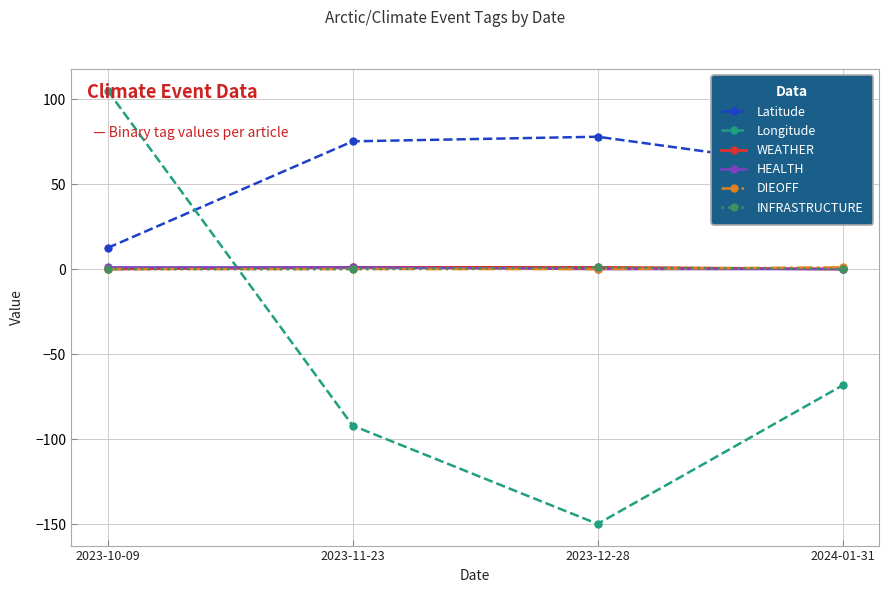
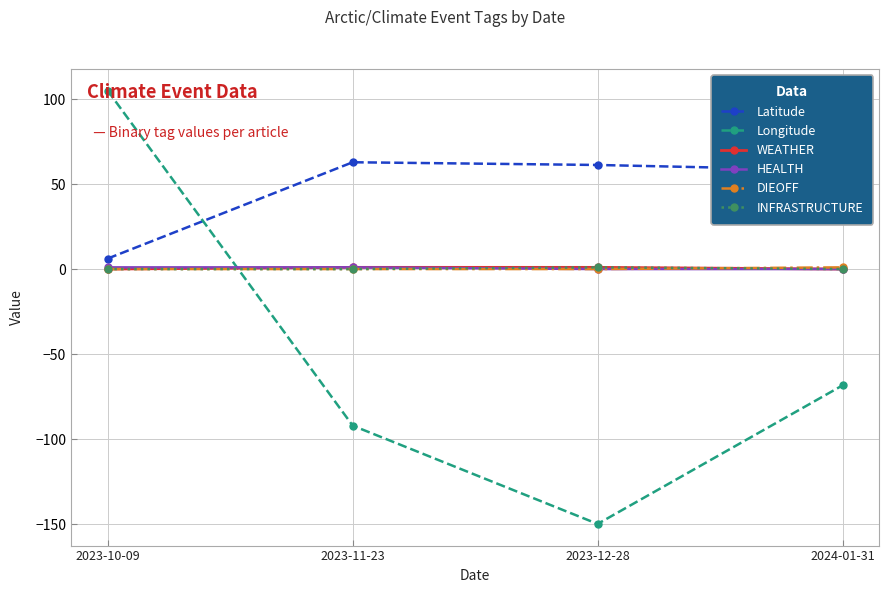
  {
    "Latitude": {
-     "2023-10-09": 12,
-     "2023-11-23": 75,
-     "2023-12-28": 78
+     "2023-10-09": 6,
+     "2023-11-23": 63,
+     "2023-12-28": 61
    }
  }
